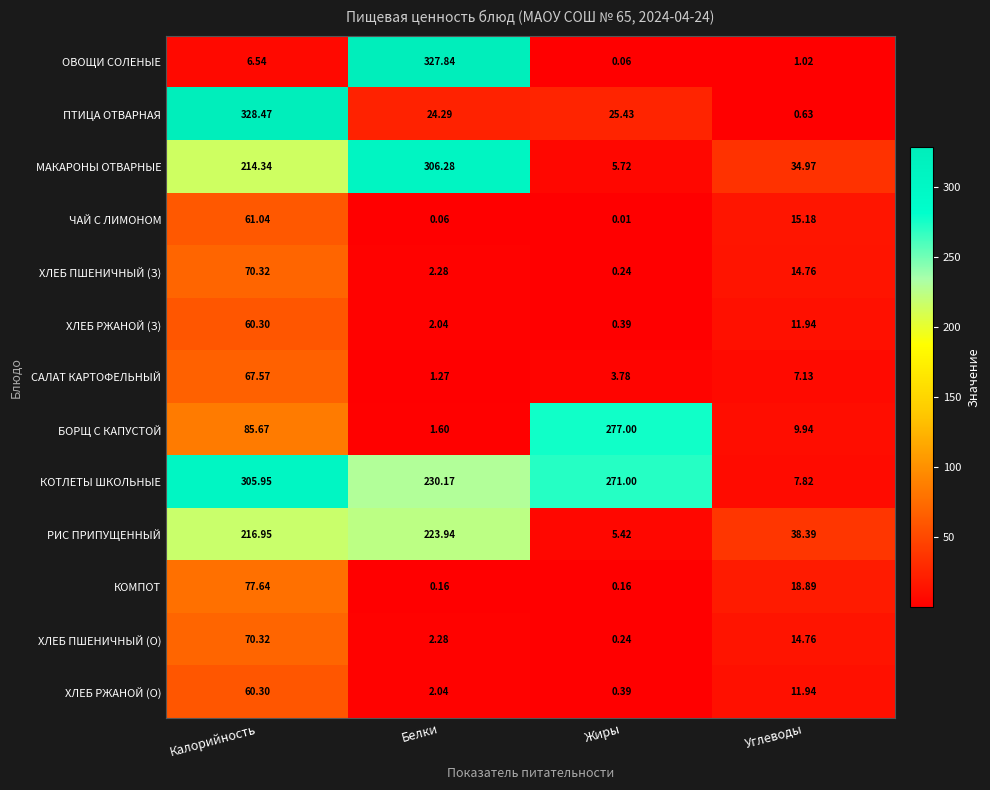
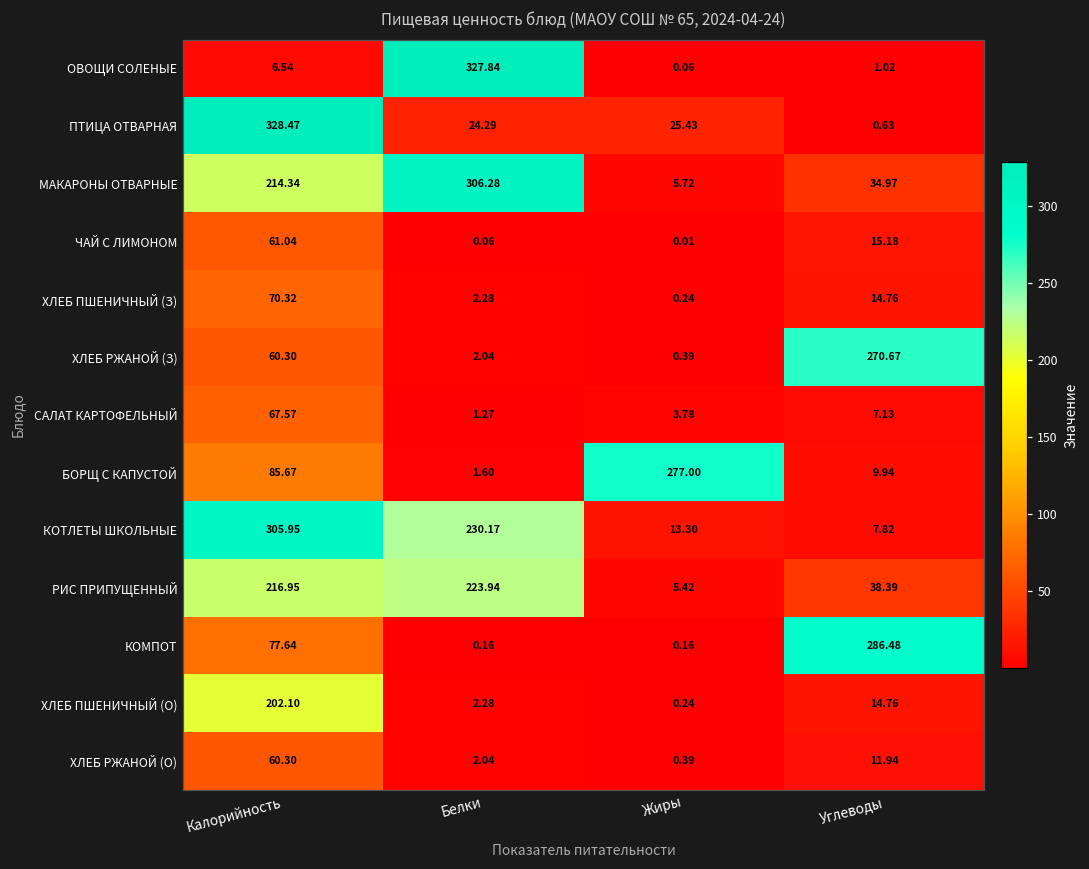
  {
    "ОВОЩИ СОЛЕНЫЕ": {
      "Калорийность": 6.54,
      "Белки": 327.84,
      "Жиры": 0.06,
      "Углеводы": 1.02
    },
    "ПТИЦА ОТВАРНАЯ": {
      "Калорийность": 328.47,
      "Белки": 24.29,
      "Жиры": 25.43,
      "Углеводы": 0.63
    },
    "МАКАРОНЫ ОТВАРНЫЕ": {
      "Калорийность": 214.34,
      "Белки": 306.28,
      "Жиры": 5.72,
      "Углеводы": 34.97
    },
    "ЧАЙ С ЛИМОНОМ": {
      "Калорийность": 61.04,
      "Белки": 0.06,
      "Жиры": 0.01,
      "Углеводы": 15.18
    },
    "ХЛЕБ ПШЕНИЧНЫЙ (З)": {
      "Калорийность": 70.32,
      "Белки": 2.28,
      "Жиры": 0.24,
      "Углеводы": 14.76
    },
    "ХЛЕБ РЖАНОЙ (З)": {
      "Калорийность": 60.30,
      "Белки": 2.04,
      "Жиры": 0.39,
-     "Углеводы": 11.94
+     "Углеводы": 270.67
    },
    "САЛАТ КАРТОФЕЛЬНЫЙ": {
      "Калорийность": 67.57,
      "Белки": 1.27,
      "Жиры": 3.78,
      "Углеводы": 7.13
    },
    "БОРЩ С КАПУСТОЙ": {
      "Калорийность": 85.67,
      "Белки": 1.60,
      "Жиры": 277.00,
      "Углеводы": 9.94
    },
    "КОТЛЕТЫ ШКОЛЬНЫЕ": {
      "Калорийность": 305.95,
      "Белки": 230.17,
-     "Жиры": 271.00,
+     "Жиры": 13.30,
      "Углеводы": 7.82
    },
    "РИС ПРИПУЩЕННЫЙ": {
      "Калорийность": 216.95,
      "Белки": 223.94,
      "Жиры": 5.42,
      "Углеводы": 38.39
    },
    "КОМПОТ": {
      "Калорийность": 77.64,
      "Белки": 0.16,
      "Жиры": 0.16,
-     "Углеводы": 18.89
+     "Углеводы": 286.48
    },
    "ХЛЕБ ПШЕНИЧНЫЙ (О)": {
-     "Калорийность": 70.32,
+     "Калорийность": 202.10,
      "Белки": 2.28,
      "Жиры": 0.24,
      "Углеводы": 14.76
    },
    "ХЛЕБ РЖАНОЙ (О)": {
      "Калорийность": 60.30,
      "Белки": 2.04,
      "Жиры": 0.39,
      "Углеводы": 11.94
    }
  }
